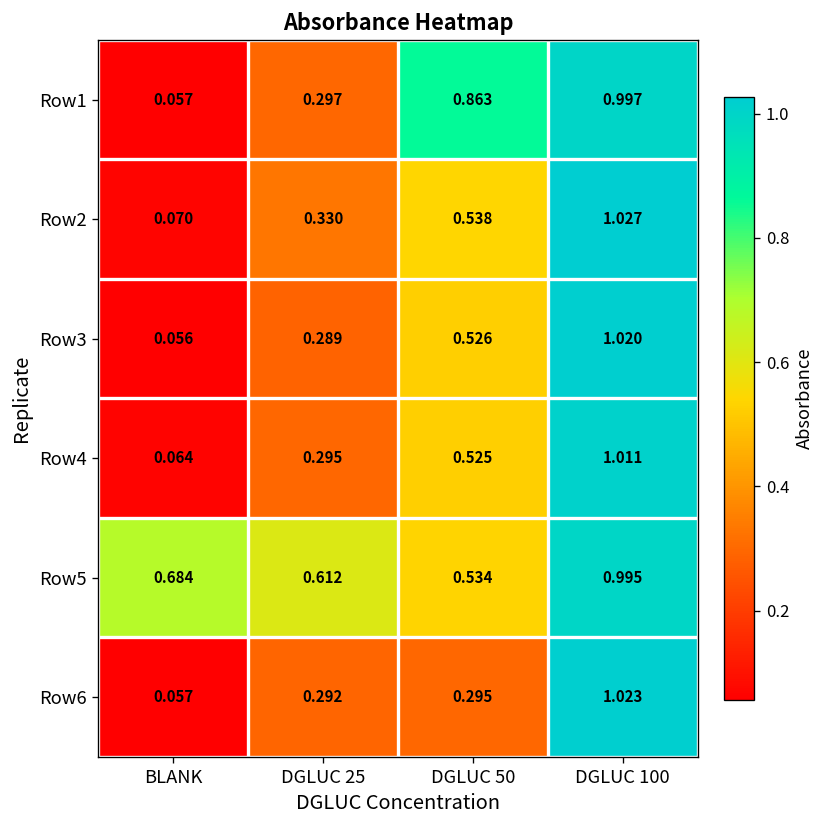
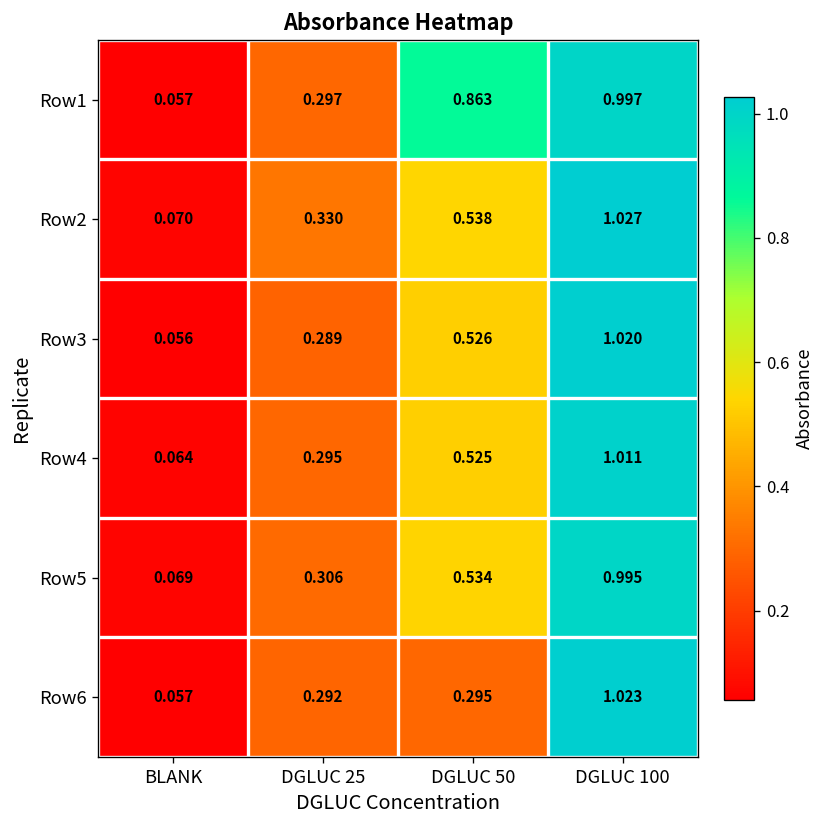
  {
    "Row1": {
      "BLANK": 0.057,
      "DGLUC 25": 0.297,
      "DGLUC 50": 0.863,
      "DGLUC 100": 0.997
    },
    "Row2": {
      "BLANK": 0.070,
      "DGLUC 25": 0.330,
      "DGLUC 50": 0.538,
      "DGLUC 100": 1.027
    },
    "Row3": {
      "BLANK": 0.056,
      "DGLUC 25": 0.289,
      "DGLUC 50": 0.526,
      "DGLUC 100": 1.020
    },
    "Row4": {
      "BLANK": 0.064,
      "DGLUC 25": 0.295,
      "DGLUC 50": 0.525,
      "DGLUC 100": 1.011
    },
    "Row5": {
-     "BLANK": 0.684,
-     "DGLUC 25": 0.612,
+     "BLANK": 0.069,
+     "DGLUC 25": 0.306,
      "DGLUC 50": 0.534,
      "DGLUC 100": 0.995
    },
    "Row6": {
      "BLANK": 0.057,
      "DGLUC 25": 0.292,
      "DGLUC 50": 0.295,
      "DGLUC 100": 1.023
    }
  }
